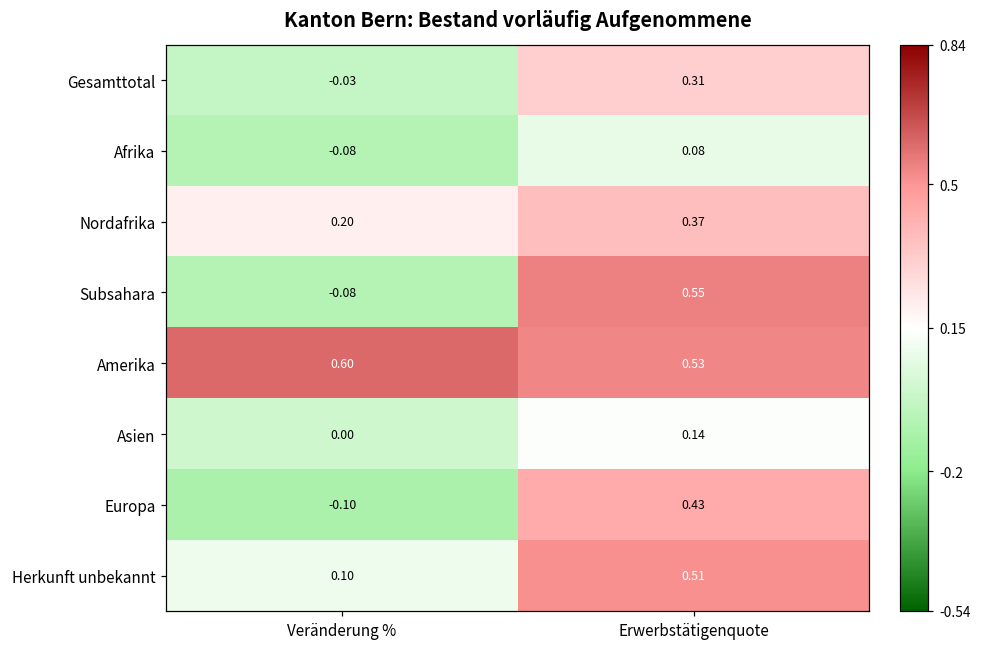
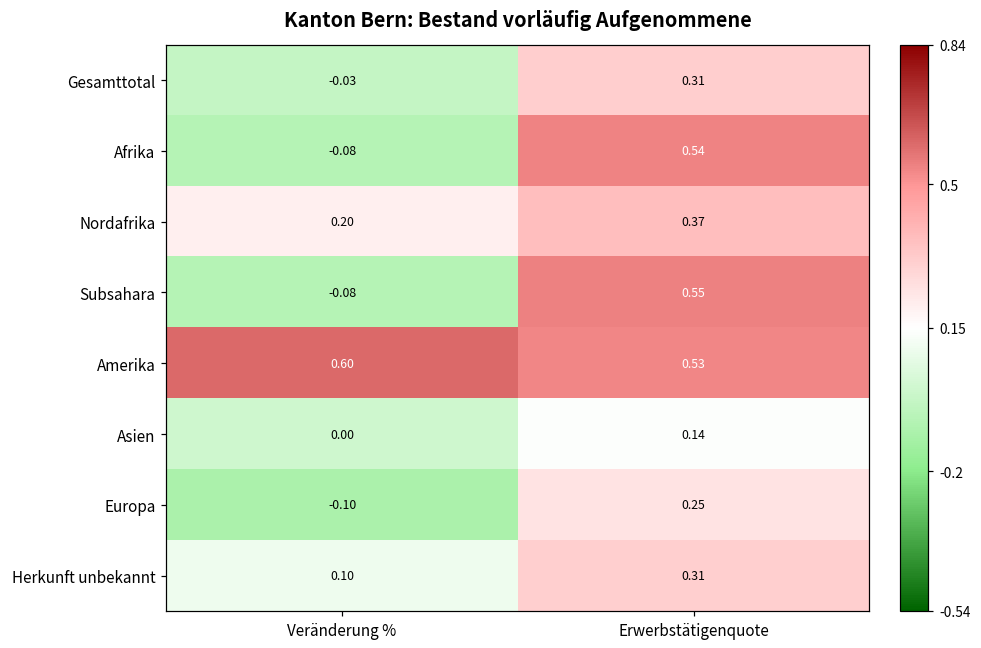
  {
    "Gesamttotal": {
      "Veränderung %": -0.03,
      "Erwerbstätigenquote": 0.31
    },
    "Afrika": {
      "Veränderung %": -0.08,
-     "Erwerbstätigenquote": 0.08
+     "Erwerbstätigenquote": 0.54
    },
    "Nordafrika": {
      "Veränderung %": 0.20,
      "Erwerbstätigenquote": 0.37
    },
    "Subsahara": {
      "Veränderung %": -0.08,
      "Erwerbstätigenquote": 0.55
    },
    "Amerika": {
      "Veränderung %": 0.60,
      "Erwerbstätigenquote": 0.53
    },
    "Asien": {
      "Veränderung %": 0.00,
      "Erwerbstätigenquote": 0.14
    },
    "Europa": {
      "Veränderung %": -0.10,
-     "Erwerbstätigenquote": 0.43
+     "Erwerbstätigenquote": 0.25
    },
    "Herkunft unbekannt": {
      "Veränderung %": 0.10,
-     "Erwerbstätigenquote": 0.51
+     "Erwerbstätigenquote": 0.31
    }
  }
